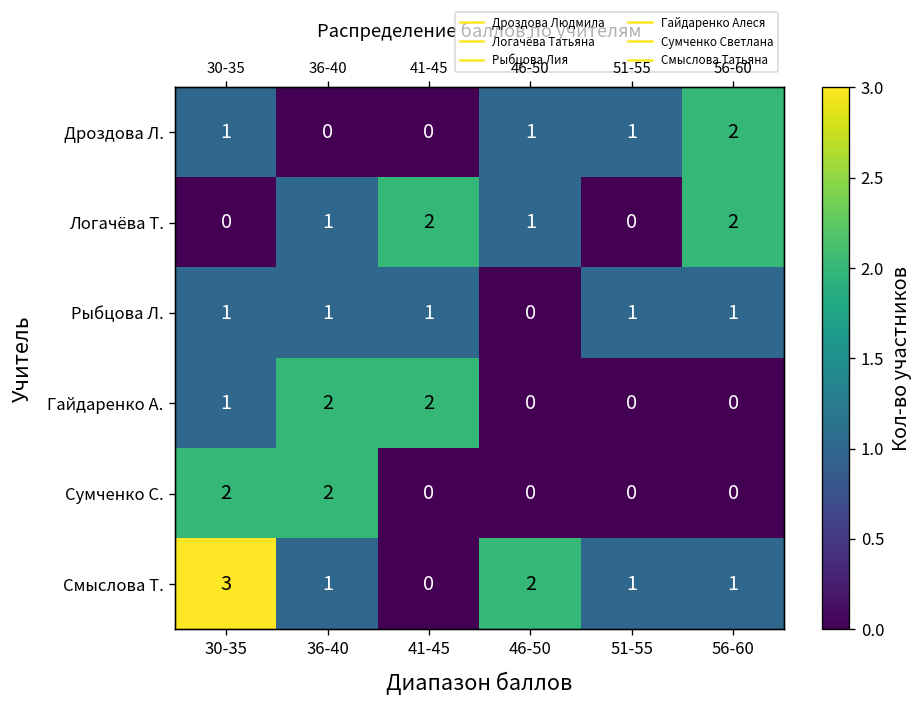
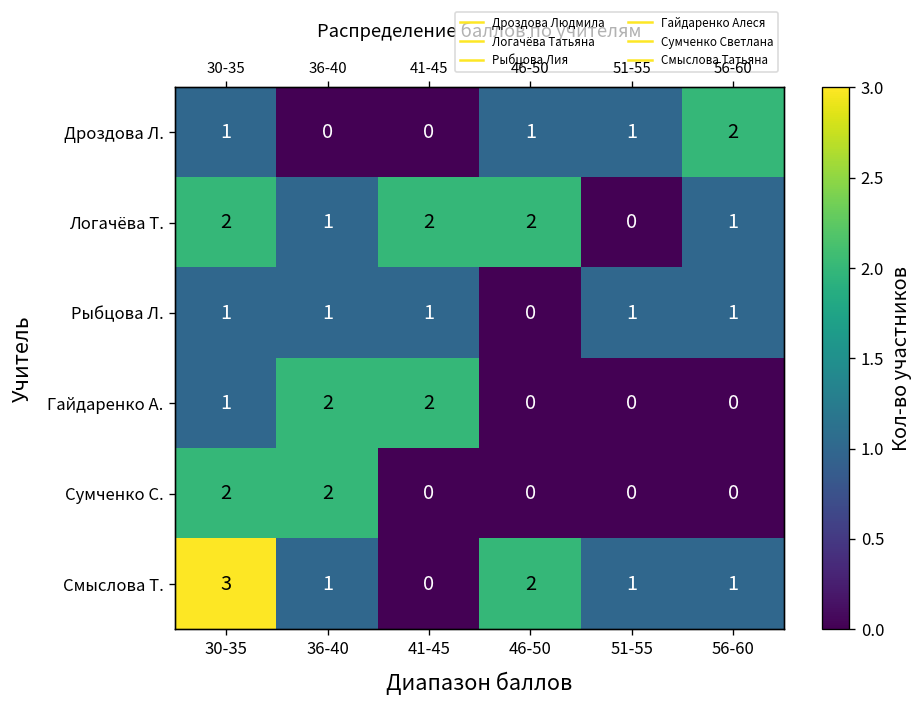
  {
    "Дроздова Л.": {
      "30-35": 1,
      "36-40": 0,
      "41-45": 0,
      "46-50": 1,
      "51-55": 1,
      "56-60": 2
    },
    "Логачёва Т.": {
-     "30-35": 0,
+     "30-35": 2,
      "36-40": 1,
      "41-45": 2,
-     "46-50": 1,
+     "46-50": 2,
      "51-55": 0,
-     "56-60": 2
+     "56-60": 1
    },
    "Рыбцова Л.": {
      "30-35": 1,
      "36-40": 1,
      "41-45": 1,
      "46-50": 0,
      "51-55": 1,
      "56-60": 1
    },
    "Гайдаренко А.": {
      "30-35": 1,
      "36-40": 2,
      "41-45": 2,
      "46-50": 0,
      "51-55": 0,
      "56-60": 0
    },
    "Сумченко С.": {
      "30-35": 2,
      "36-40": 2,
      "41-45": 0,
      "46-50": 0,
      "51-55": 0,
      "56-60": 0
    },
    "Смыслова Т.": {
      "30-35": 3,
      "36-40": 1,
      "41-45": 0,
      "46-50": 2,
      "51-55": 1,
      "56-60": 1
    }
  }
